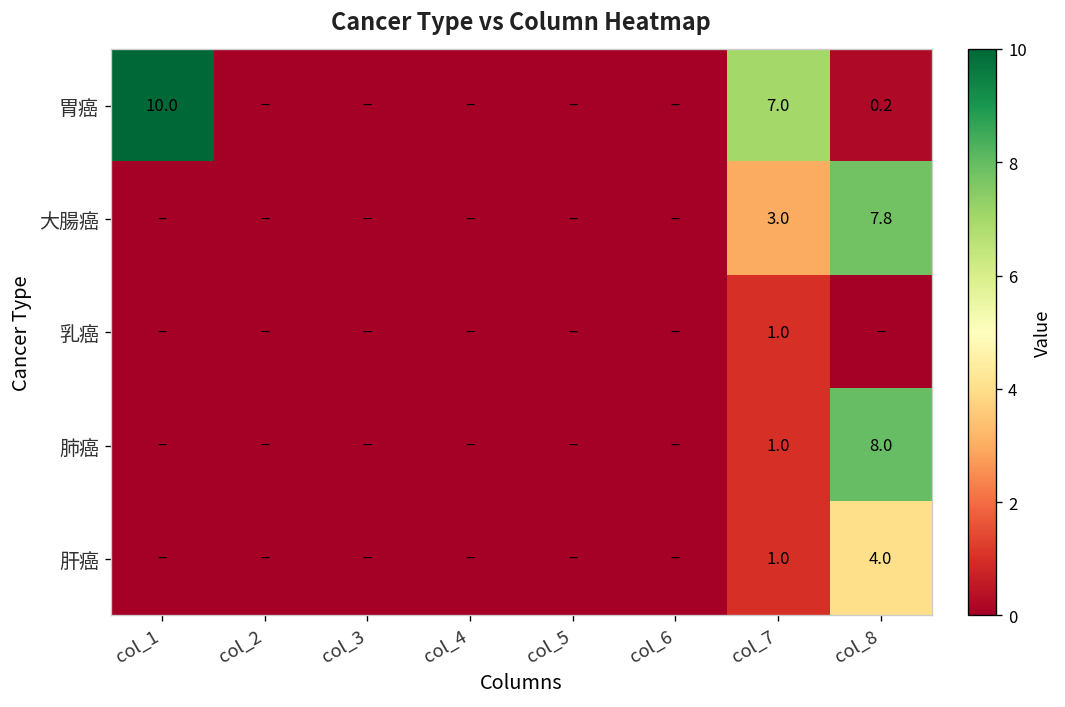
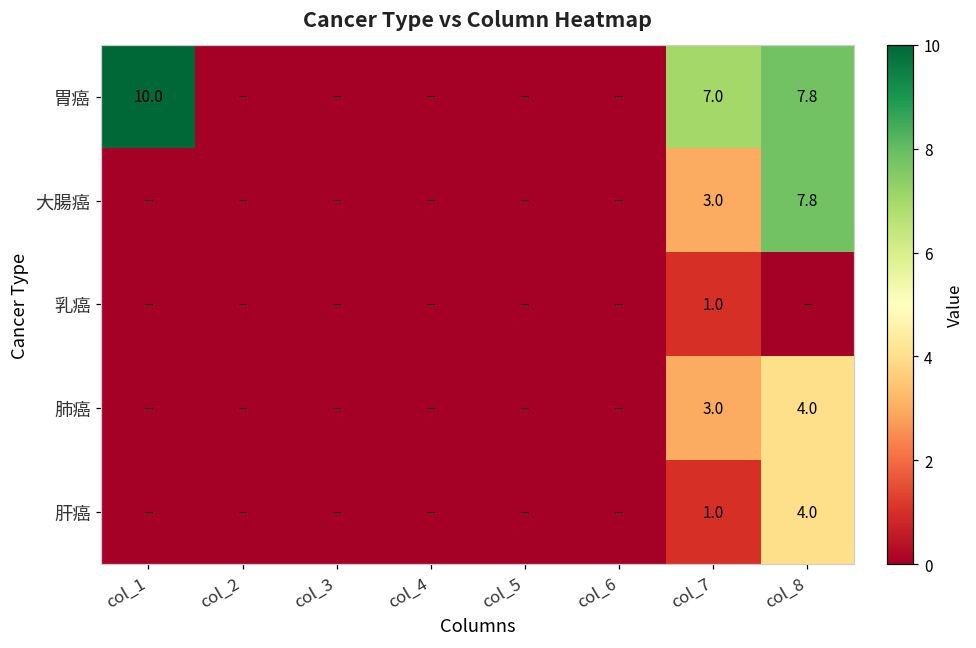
  {
    "胃癌": {
      "col_1": 10.0,
      "col_7": 7.0,
-     "col_8": 0.2
+     "col_8": 7.8
    },
    "大腸癌": {
      "col_7": 3.0,
      "col_8": 7.8
    },
    "乳癌": {
      "col_7": 1.0
    },
    "肺癌": {
-     "col_7": 1.0,
-     "col_8": 8.0
+     "col_7": 3.0,
+     "col_8": 4.0
    },
    "肝癌": {
      "col_7": 1.0,
      "col_8": 4.0
    }
  }
